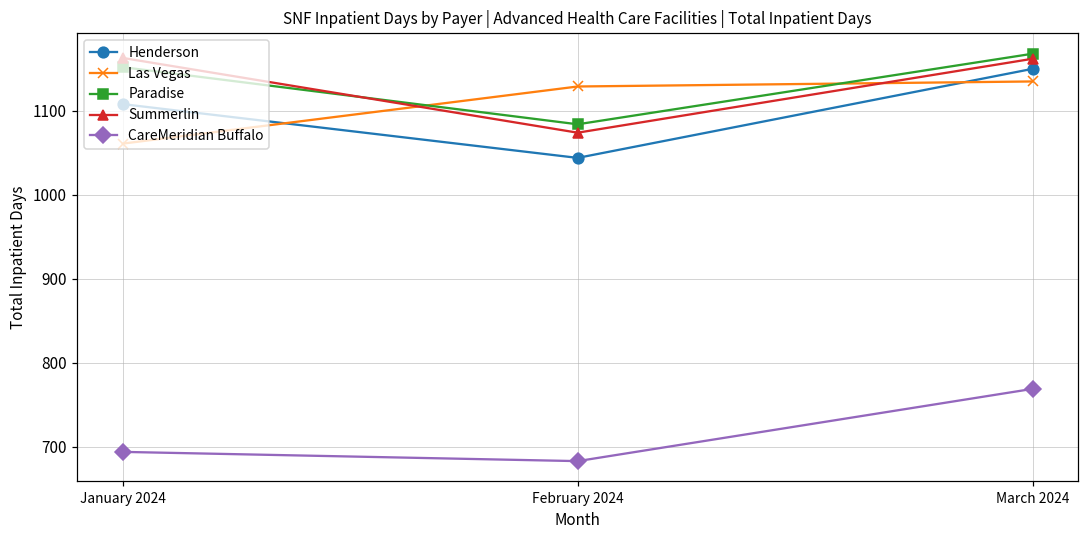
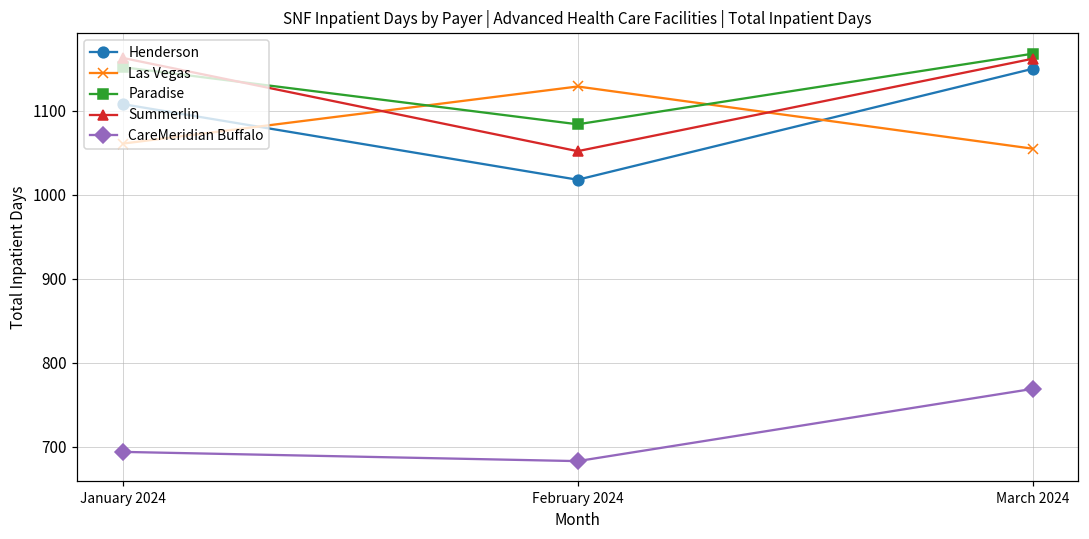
  {
    "Henderson": {
-     "February 2024": 1040,
+     "February 2024": 1020,
      "March 2024": 1150
    },
    "Las Vegas": {
      "February 2024": 1130,
-     "March 2024": 1140
+     "March 2024": 1060
    },
    "Paradise": {
      "February 2024": 1080,
      "March 2024": 1170
    },
    "Summerlin": {
-     "February 2024": 1070,
+     "February 2024": 1050,
      "March 2024": 1160
    },
    "CareMeridian Buffalo": {
      "January 2024": 690,
      "February 2024": 680,
      "March 2024": 770
    }
  }
